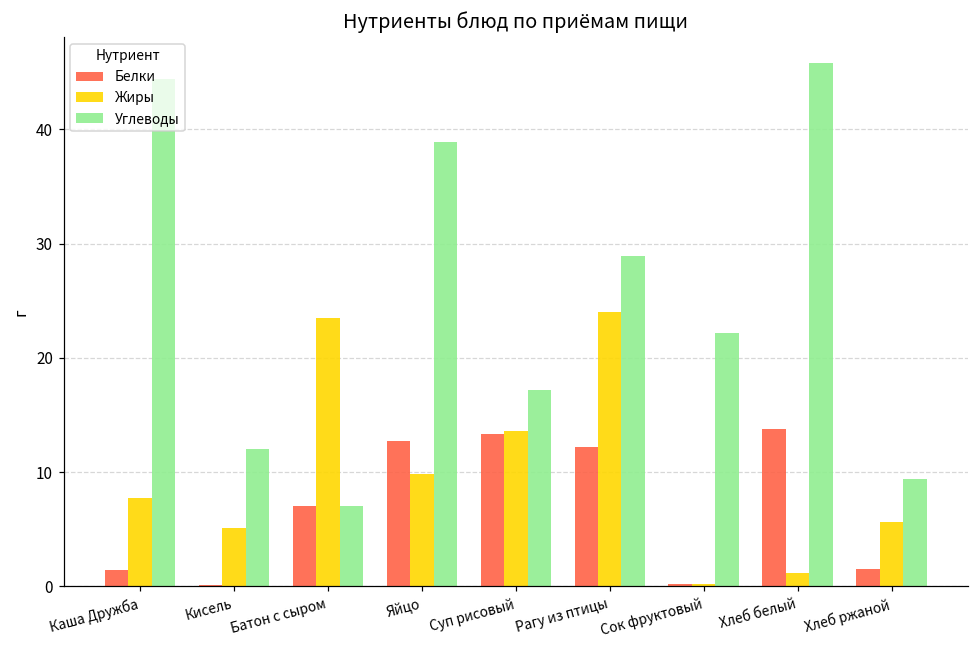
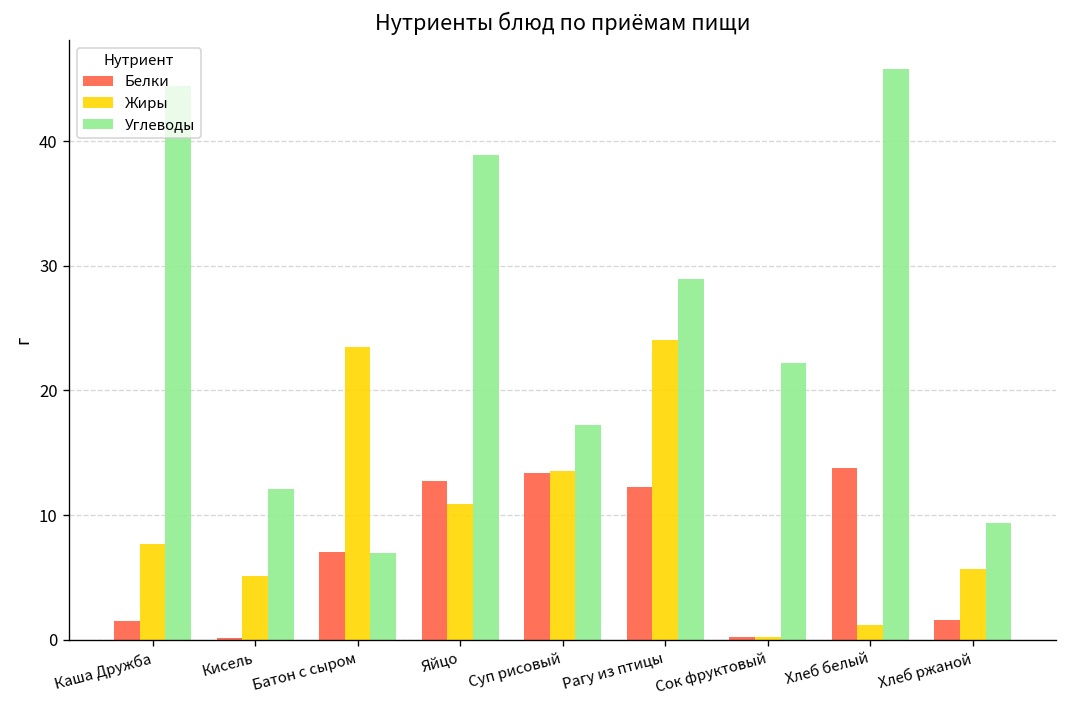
  {
    "Белки": {
      "Каша Дружба": 1.5,
      "Батон с сыром": 7.1,
      "Яйцо": 12.7,
      "Суп рисовый": 13.4,
      "Рагу из птицы": 12.2,
      "Хлеб белый": 13.8,
      "Хлеб ржаной": 1.6
    },
    "Жиры": {
      "Каша Дружба": 7.7,
      "Кисель": 5.1,
      "Батон с сыром": 23.5,
-     "Яйцо": 9.8,
+     "Яйцо": 10.9,
      "Суп рисовый": 13.6,
      "Рагу из птицы": 24.1,
      "Сок фруктовый": 0.3,
      "Хлеб белый": 1.2,
      "Хлеб ржаной": 5.7
    },
    "Углеводы": {
      "Кисель": 12.1,
      "Батон с сыром": 7.0,
      "Яйцо": 38.9,
      "Суп рисовый": 17.2,
      "Рагу из птицы": 28.9,
      "Сок фруктовый": 22.2,
      "Хлеб белый": 45.8,
      "Хлеб ржаной": 9.4
    }
  }
